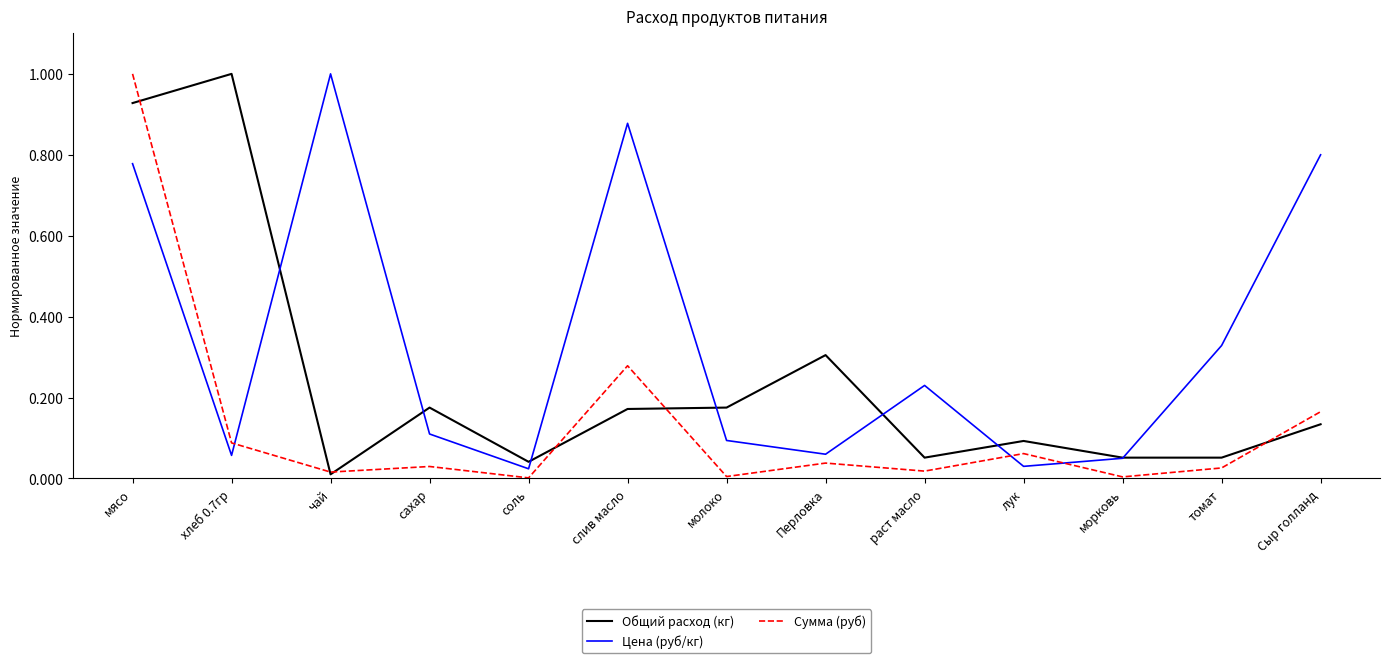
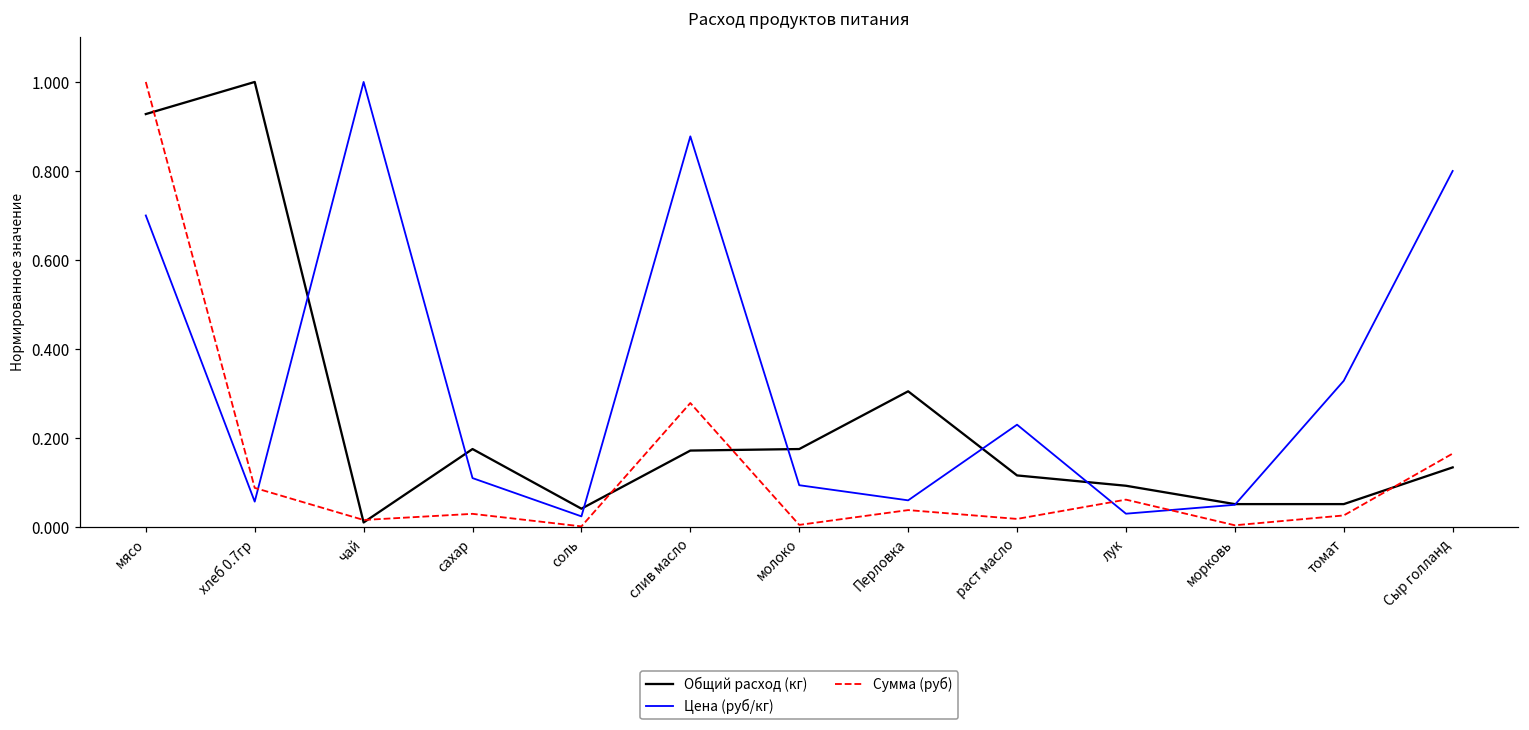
  {
    "Общий расход (кг)": {
      "мясо": 0.93,
      "хлеб 0.7гр": 1.00,
      "сахар": 0.18,
      "соль": 0.04,
      "слив масло": 0.17,
      "молоко": 0.18,
      "Перловка": 0.30,
-     "раст масло": 0.05,
+     "раст масло": 0.12,
      "лук": 0.09,
      "томат": 0.05,
      "Сыр голланд": 0.13
    },
    "Цена (руб/кг)": {
-     "мясо": 0.78,
+     "мясо": 0.70,
      "хлеб 0.7гр": 0.06,
      "чай": 1.00,
      "сахар": 0.11,
      "соль": 0.02,
      "слив масло": 0.88,
      "молоко": 0.09,
      "Перловка": 0.06,
      "раст масло": 0.23,
      "лук": 0.03,
      "томат": 0.33,
      "Сыр голланд": 0.80
    },
    "Сумма (руб)": {
      "мясо": 1.00,
      "хлеб 0.7гр": 0.09,
      "сахар": 0.03,
      "соль": 0.00,
      "слив масло": 0.28,
      "молоко": 0.00,
      "Перловка": 0.04,
      "раст масло": 0.02,
      "лук": 0.06,
      "морковь": 0.00,
      "томат": 0.03,
      "Сыр голланд": 0.17
    }
  }
